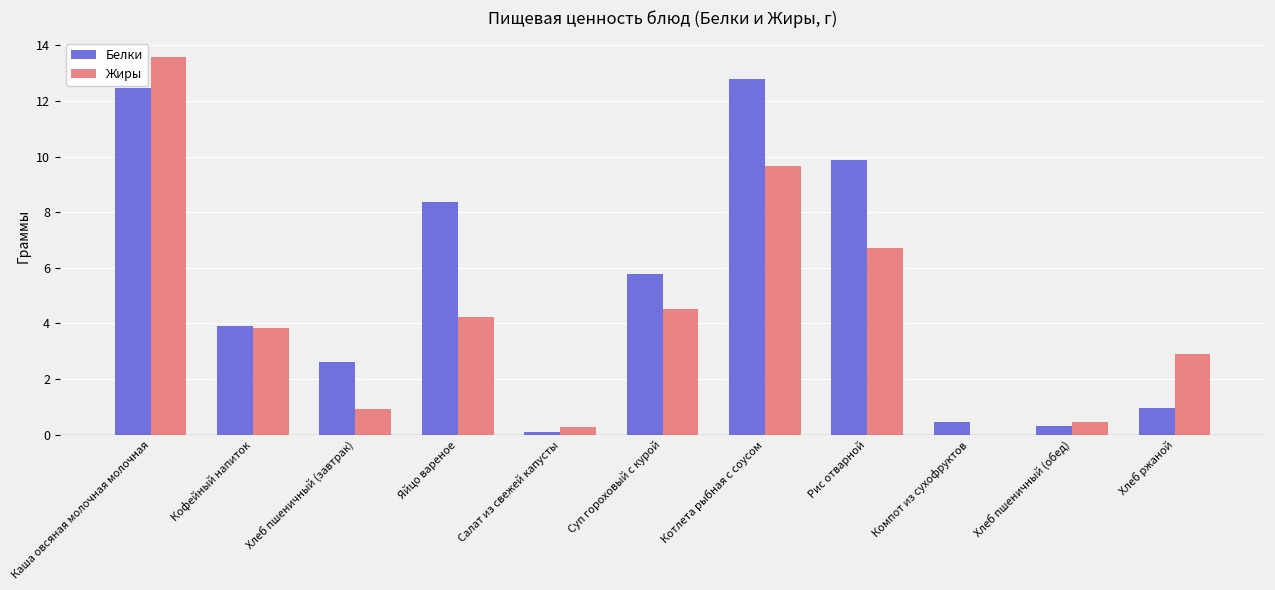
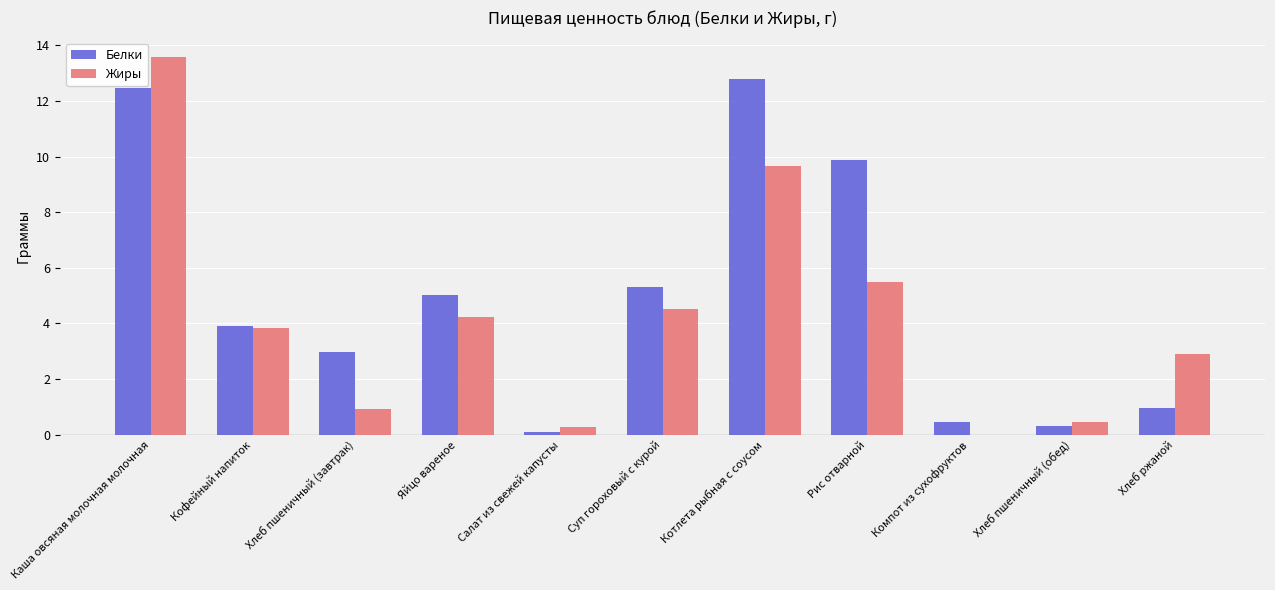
  {
    "Белки": {
      "Каша овсяная молочная молочная": 12.5,
      "Кофейный напиток": 3.9,
-     "Хлеб пшеничный (завтрак)": 2.6,
-     "Яйцо вареное": 8.4,
-     "Суп гороховый с курой": 5.8,
+     "Хлеб пшеничный (завтрак)": 3.0,
+     "Яйцо вареное": 5.0,
+     "Суп гороховый с курой": 5.3,
      "Котлета рыбная с соусом": 12.8,
      "Рис отварной": 9.9,
      "Компот из сухофруктов": 0.5,
      "Хлеб пшеничный (обед)": 0.3,
      "Хлеб ржаной": 0.9
    },
    "Жиры": {
      "Каша овсяная молочная молочная": 13.6,
      "Кофейный напиток": 3.8,
      "Хлеб пшеничный (завтрак)": 0.9,
      "Яйцо вареное": 4.2,
      "Салат из свежей капусты": 0.3,
      "Суп гороховый с курой": 4.5,
      "Котлета рыбная с соусом": 9.7,
-     "Рис отварной": 6.7,
+     "Рис отварной": 5.5,
      "Компот из сухофруктов": 0.0,
      "Хлеб пшеничный (обед)": 0.5,
      "Хлеб ржаной": 2.9
    }
  }
